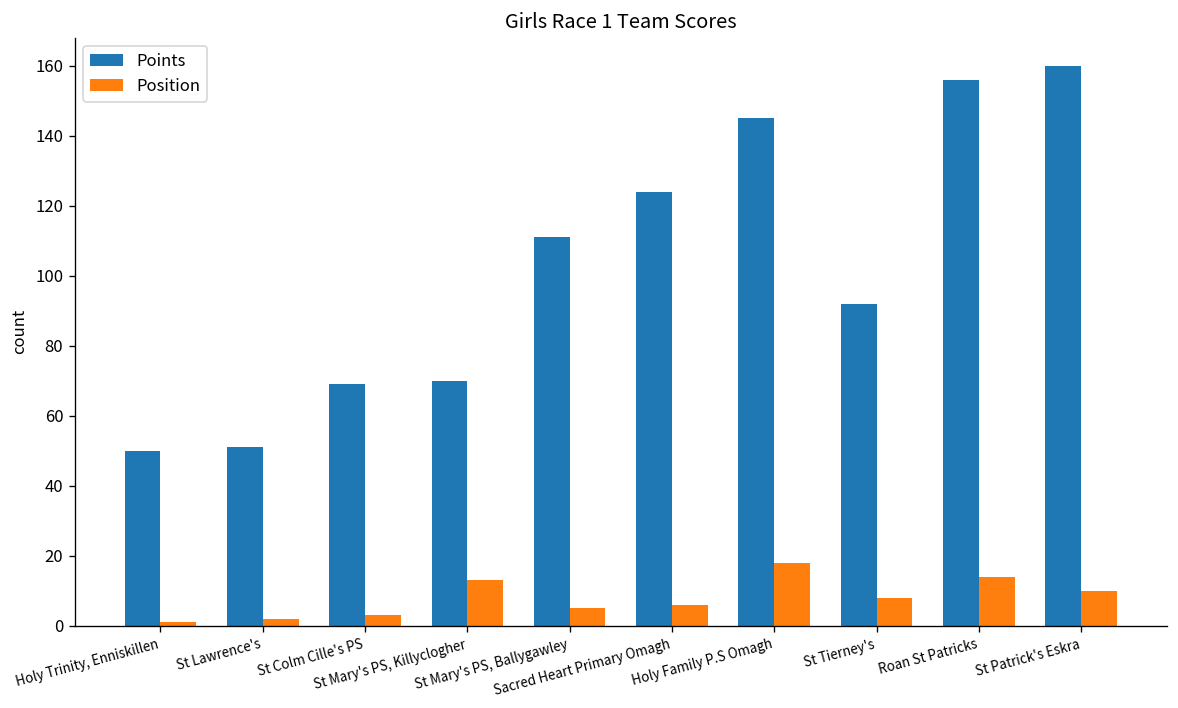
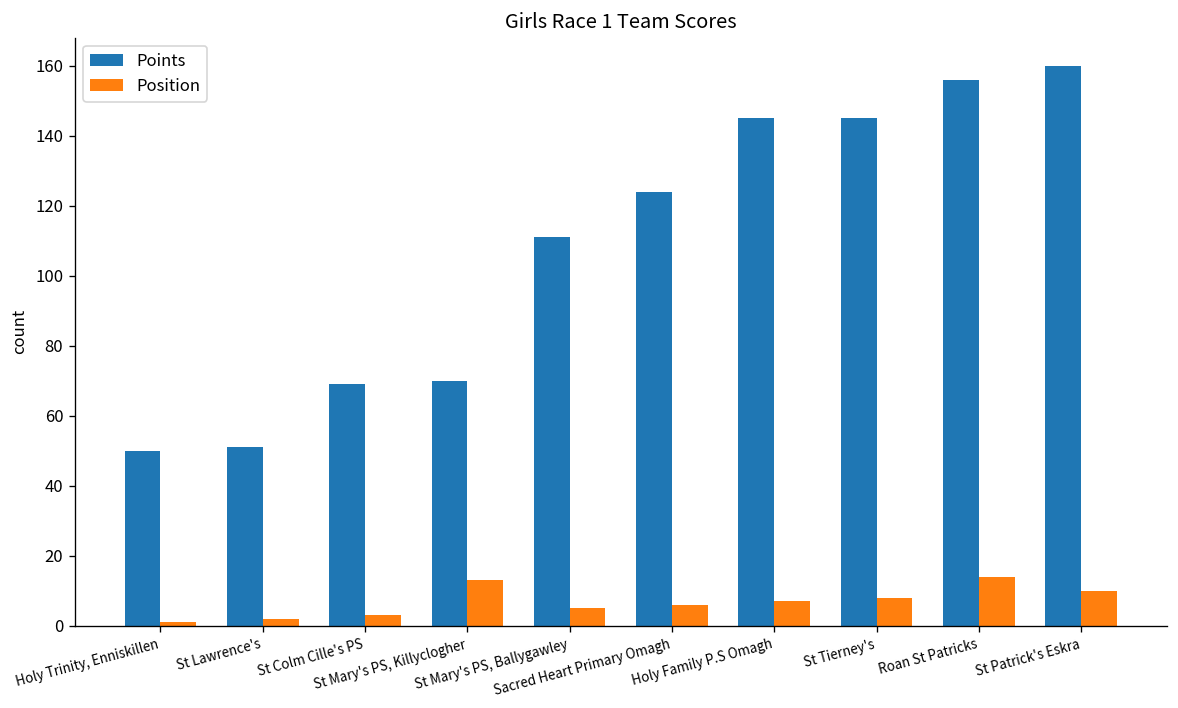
  {
    "Points": {
      "Holy Trinity, Enniskillen": 50,
      "St Lawrence's": 51,
      "St Colm Cille's PS": 69,
      "St Mary's PS, Killyclogher": 70,
      "St Mary's PS, Ballygawley": 111,
      "Sacred Heart Primary Omagh": 124,
      "Holy Family P.S Omagh": 145,
-     "St Tierney's": 92,
+     "St Tierney's": 145,
      "Roan St Patricks": 156,
      "St Patrick's Eskra": 160
    },
    "Position": {
      "Holy Trinity, Enniskillen": 1,
      "St Lawrence's": 2,
      "St Colm Cille's PS": 3,
      "St Mary's PS, Killyclogher": 13,
      "St Mary's PS, Ballygawley": 5,
      "Sacred Heart Primary Omagh": 6,
-     "Holy Family P.S Omagh": 18,
+     "Holy Family P.S Omagh": 7,
      "St Tierney's": 8,
      "Roan St Patricks": 14,
      "St Patrick's Eskra": 10
    }
  }
